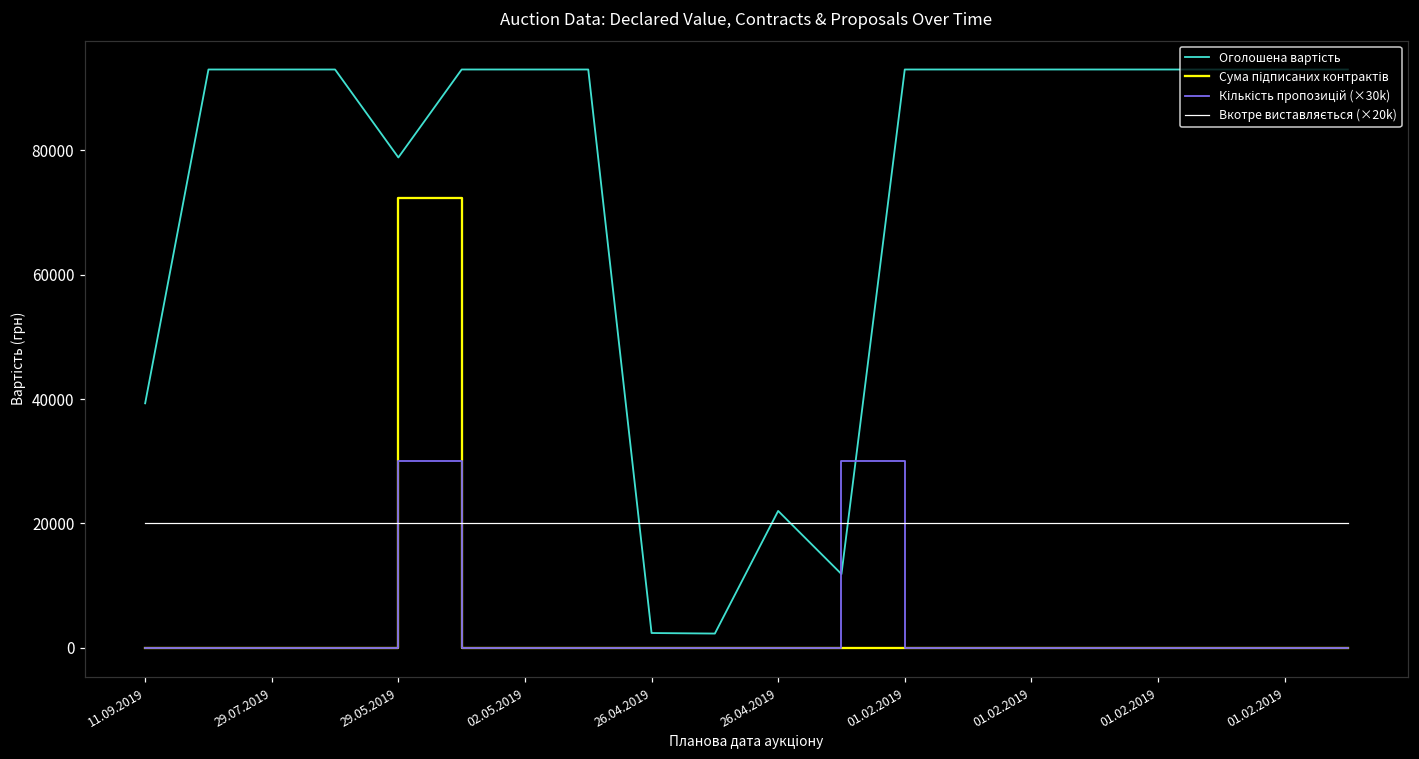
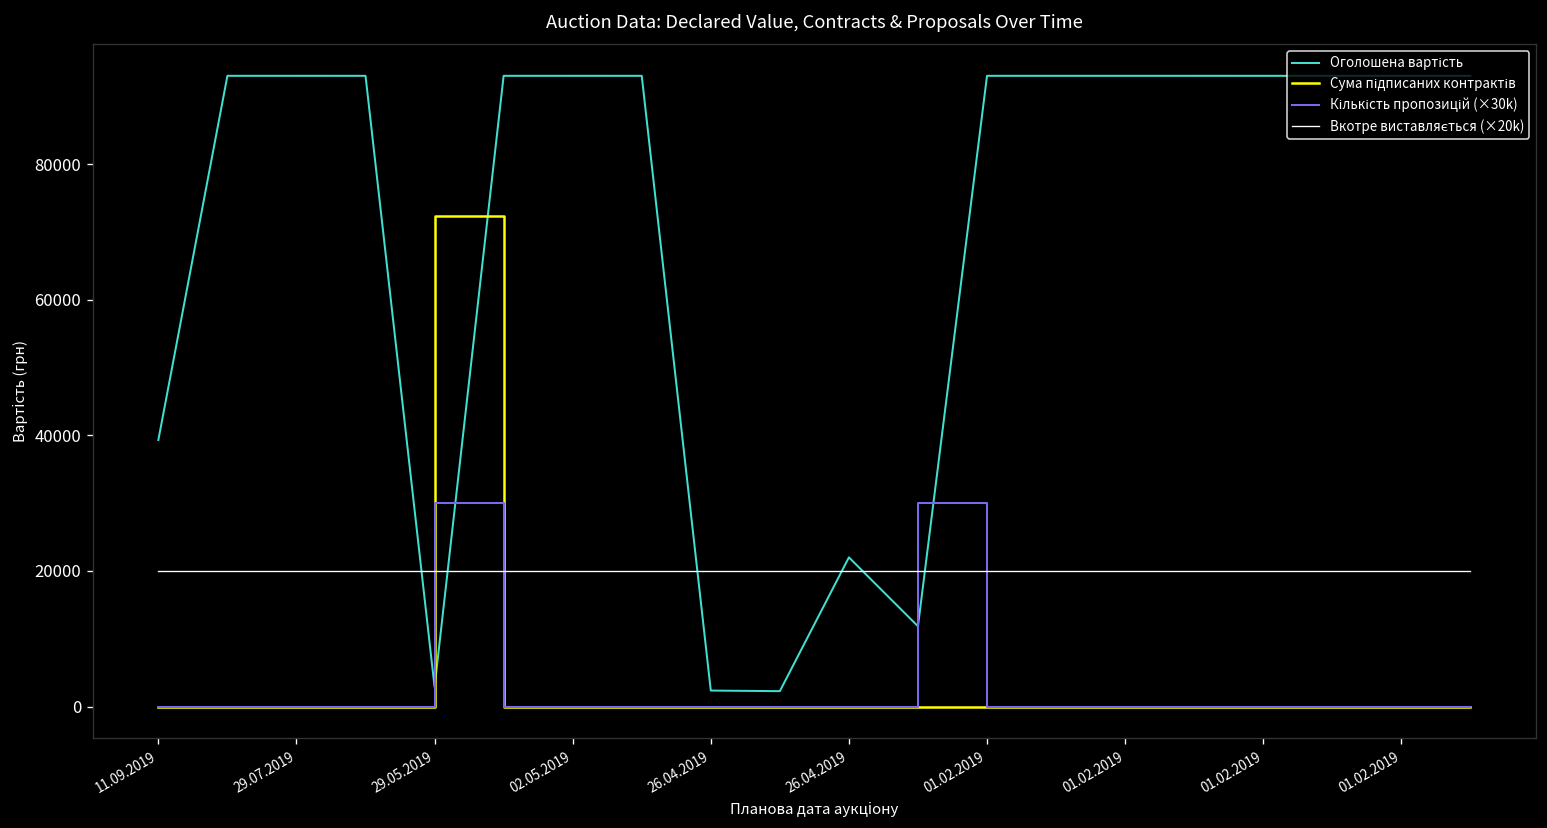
  {
    "Оголошена вартість": {
      "11.09.2019": 39000,
-     "29.05.2019": 79000
+     "29.05.2019": 3000
    },
    "Сума підписаних контрактів": {
      "29.05.2019": 72000
    },
    "Кількість пропозицій (×30k)": {
      "29.05.2019": 30000
    },
    "Вкотре виставляється (×20k)": {
      "11.09.2019": 20000,
      "29.05.2019": 20000
    }
  }
